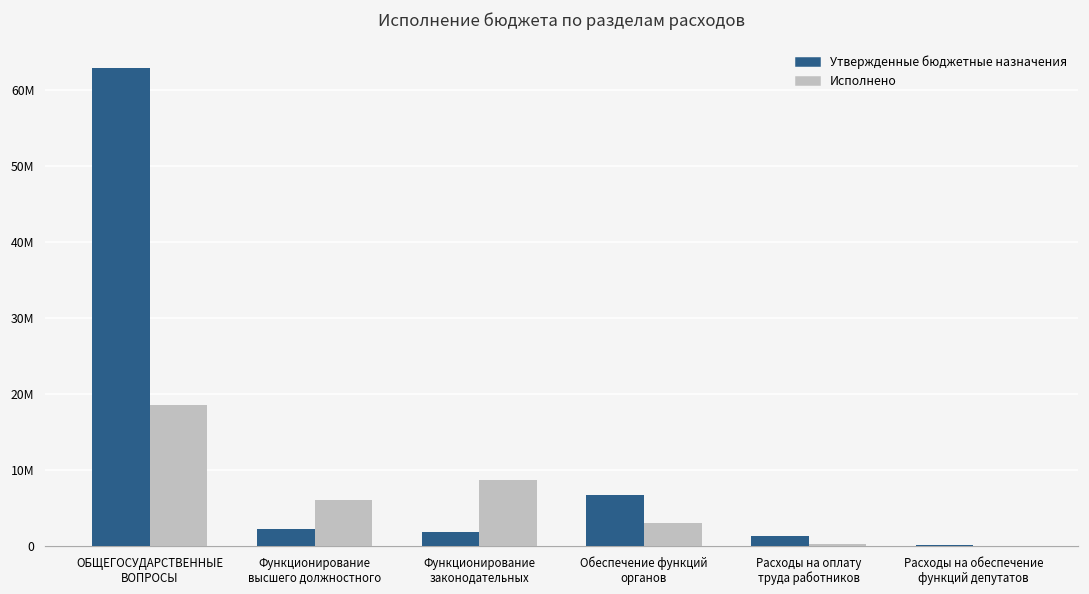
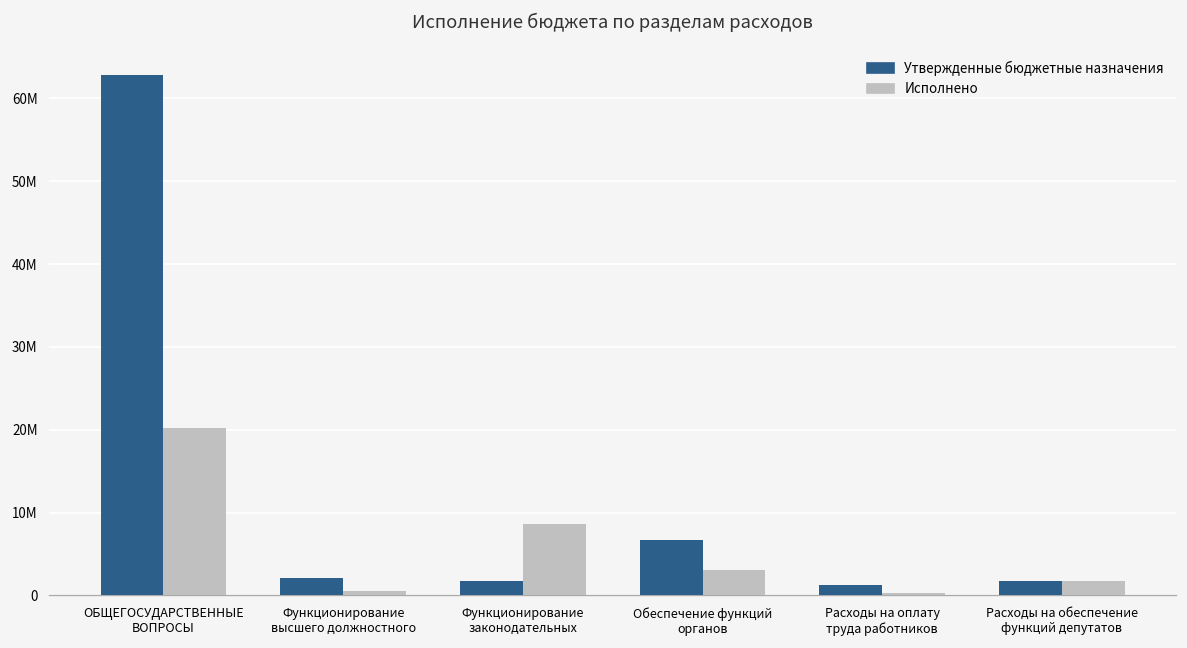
  {
    "Утвержденные бюджетные назначения": {
      "ОБЩЕГОСУДАРСТВЕННЫЕ ВОПРОСЫ": 63000000,
      "Функционирование высшего должностного": 2000000,
      "Функционирование законодательных": 2000000,
      "Обеспечение функций органов": 7000000,
      "Расходы на оплату труда работников": 1000000,
-     "Расходы на обеспечение функций депутатов": 0
+     "Расходы на обеспечение функций депутатов": 2000000
    },
    "Исполнено": {
-     "ОБЩЕГОСУДАРСТВЕННЫЕ ВОПРОСЫ": 19000000,
-     "Функционирование высшего должностного": 6000000,
+     "ОБЩЕГОСУДАРСТВЕННЫЕ ВОПРОСЫ": 20000000,
+     "Функционирование высшего должностного": 0,
      "Функционирование законодательных": 9000000,
      "Обеспечение функций органов": 3000000,
-     "Расходы на обеспечение функций депутатов": 0
+     "Расходы на обеспечение функций депутатов": 2000000
    }
  }
